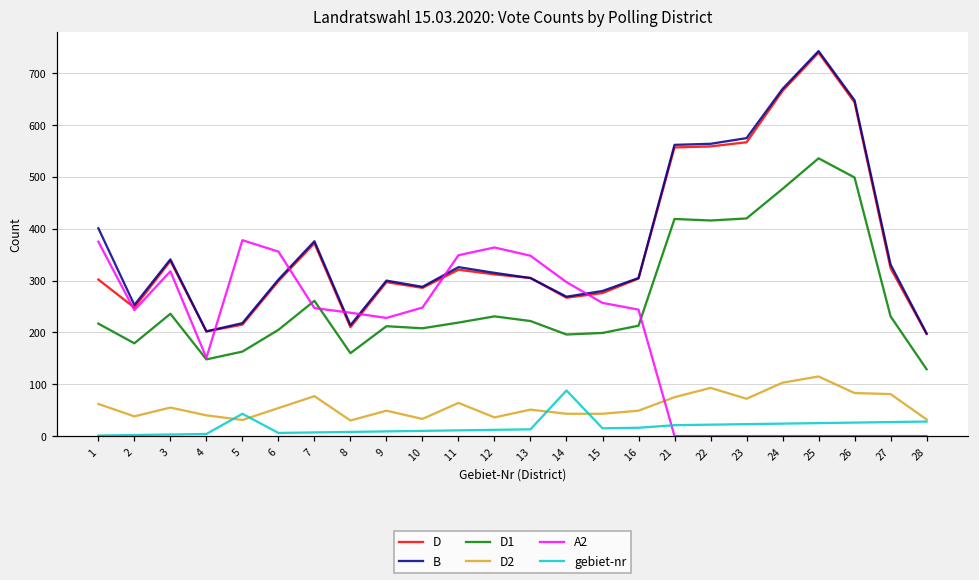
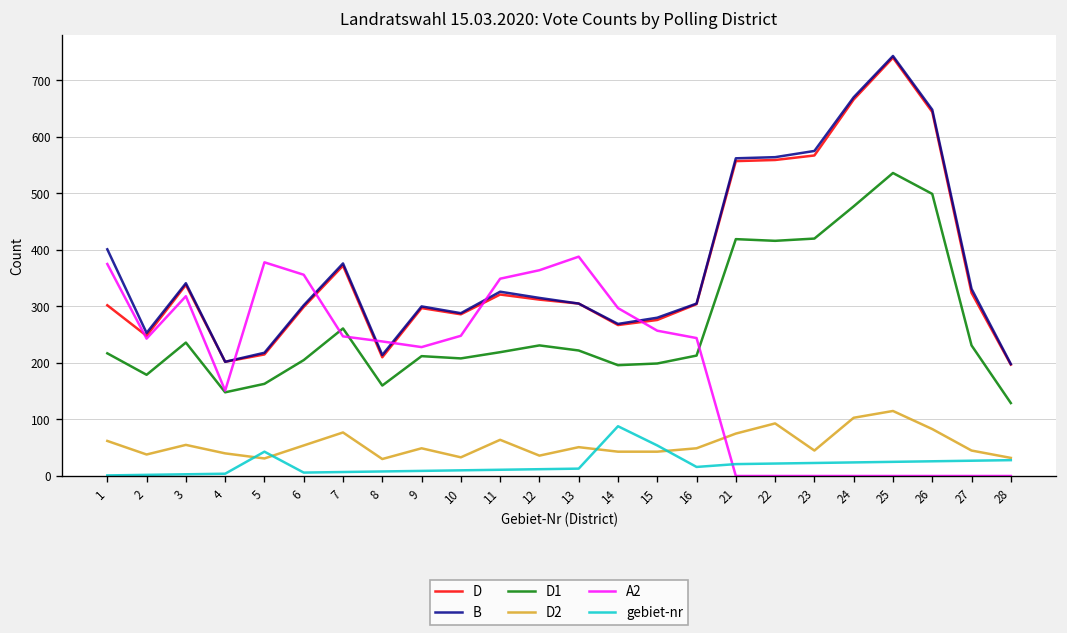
  {
    "D": {
      "1": 300,
      "23": 570,
      "27": 320
    },
    "B": {
      "1": 400,
      "23": 580,
      "27": 330
    },
    "D1": {
      "1": 220,
      "2": 180,
      "3": 240,
      "5": 160,
      "6": 210,
      "7": 260,
      "8": 160,
      "9": 210,
      "10": 210,
      "11": 220,
      "12": 230,
      "13": 220,
      "14": 200,
      "15": 200,
      "16": 210,
      "21": 420,
      "22": 420,
      "23": 420,
      "24": 480,
      "25": 540,
      "26": 500,
      "27": 230,
      "28": 130
    },
    "D2": {
      "1": 60,
      "2": 40,
      "3": 60,
      "4": 40,
      "5": 30,
      "6": 50,
      "7": 80,
      "8": 30,
      "9": 50,
      "10": 30,
      "11": 60,
      "12": 40,
      "13": 50,
      "14": 40,
      "15": 40,
      "16": 50,
      "21": 80,
      "22": 90,
-     "23": 70,
+     "23": 50,
      "24": 100,
      "25": 120,
      "26": 80,
-     "27": 80
+     "27": 50
    },
    "A2": {
      "1": 380,
      "3": 320,
      "5": 380,
      "6": 360,
      "7": 250,
      "8": 240,
      "9": 230,
      "10": 250,
      "11": 350,
      "12": 360,
-     "13": 350,
+     "13": 390,
      "14": 300,
      "15": 260,
      "16": 240,
      "21": 0,
      "22": 0,
      "23": 0,
      "24": 0,
      "25": 0,
      "26": 0,
      "27": 0,
      "28": 0
    },
    "gebiet-nr": {
      "1": 0,
      "2": 0,
      "3": 0,
      "4": 0,
      "5": 40,
      "6": 10,
      "7": 10,
      "8": 10,
      "9": 10,
      "10": 10,
      "11": 10,
      "12": 10,
      "13": 10,
      "14": 90,
-     "15": 20,
+     "15": 50,
      "16": 20,
      "21": 20,
      "22": 20,
      "23": 20,
      "24": 20,
      "25": 30,
      "26": 30,
      "27": 30
    }
  }
